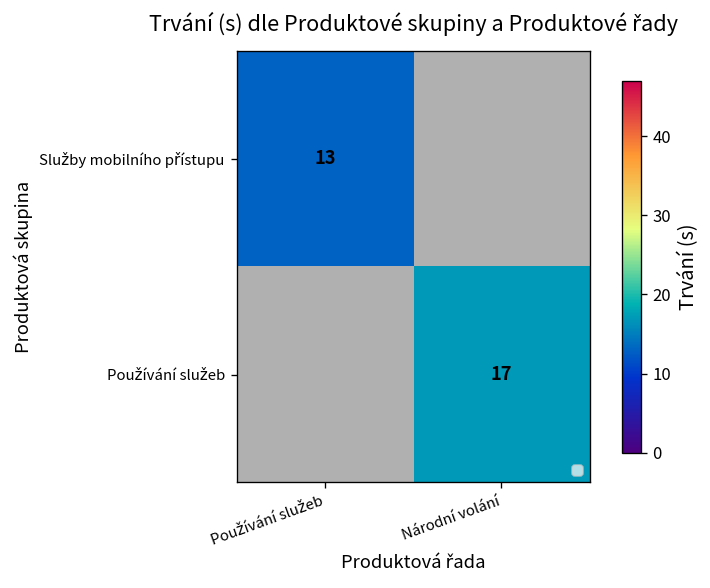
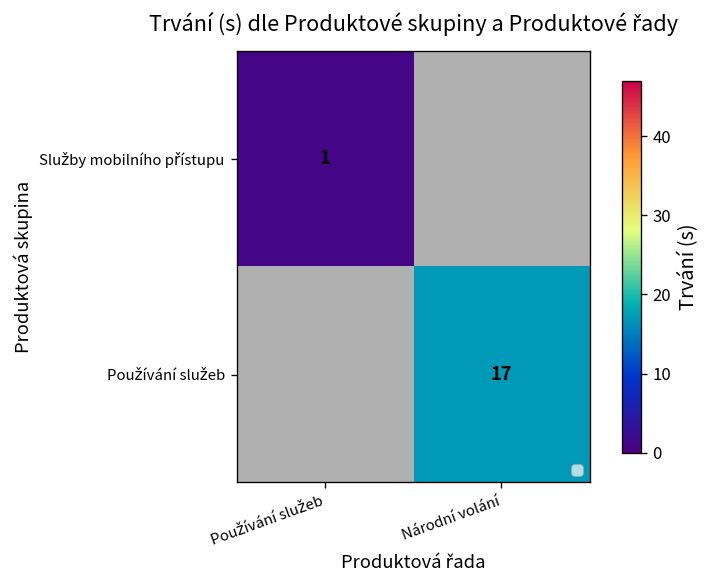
  {
    "Služby mobilního přístupu": {
-     "Používání služeb": 13
+     "Používání služeb": 1
    },
    "Používání služeb": {
      "Národní volání": 17
    }
  }
